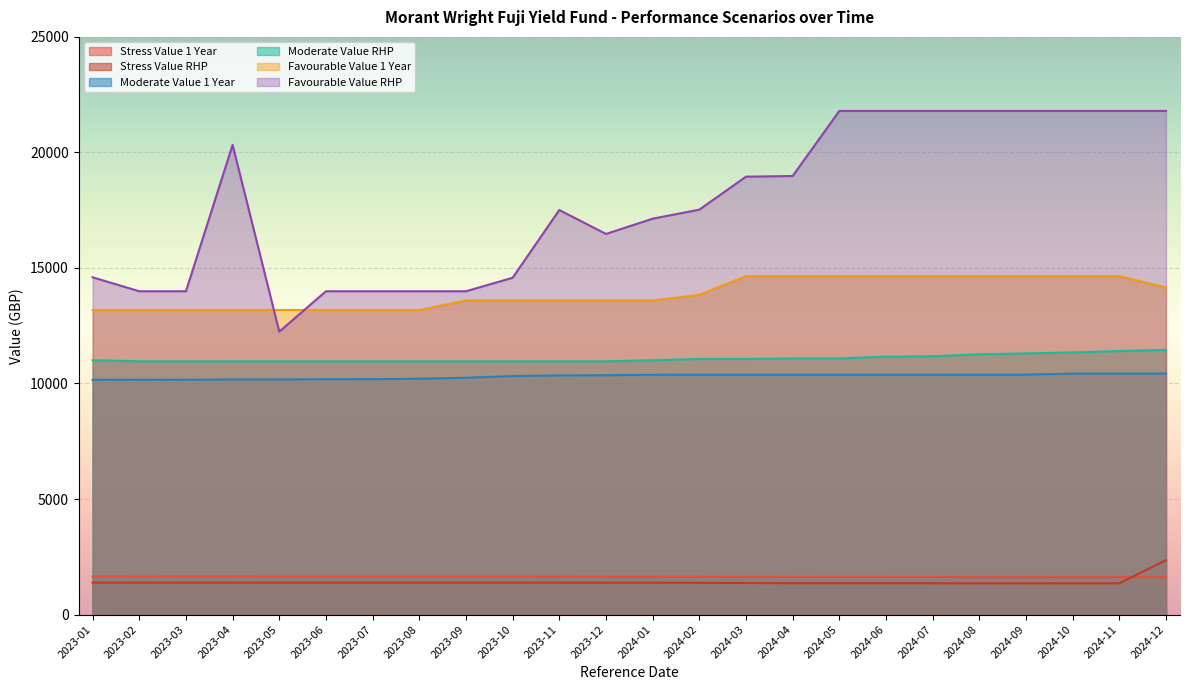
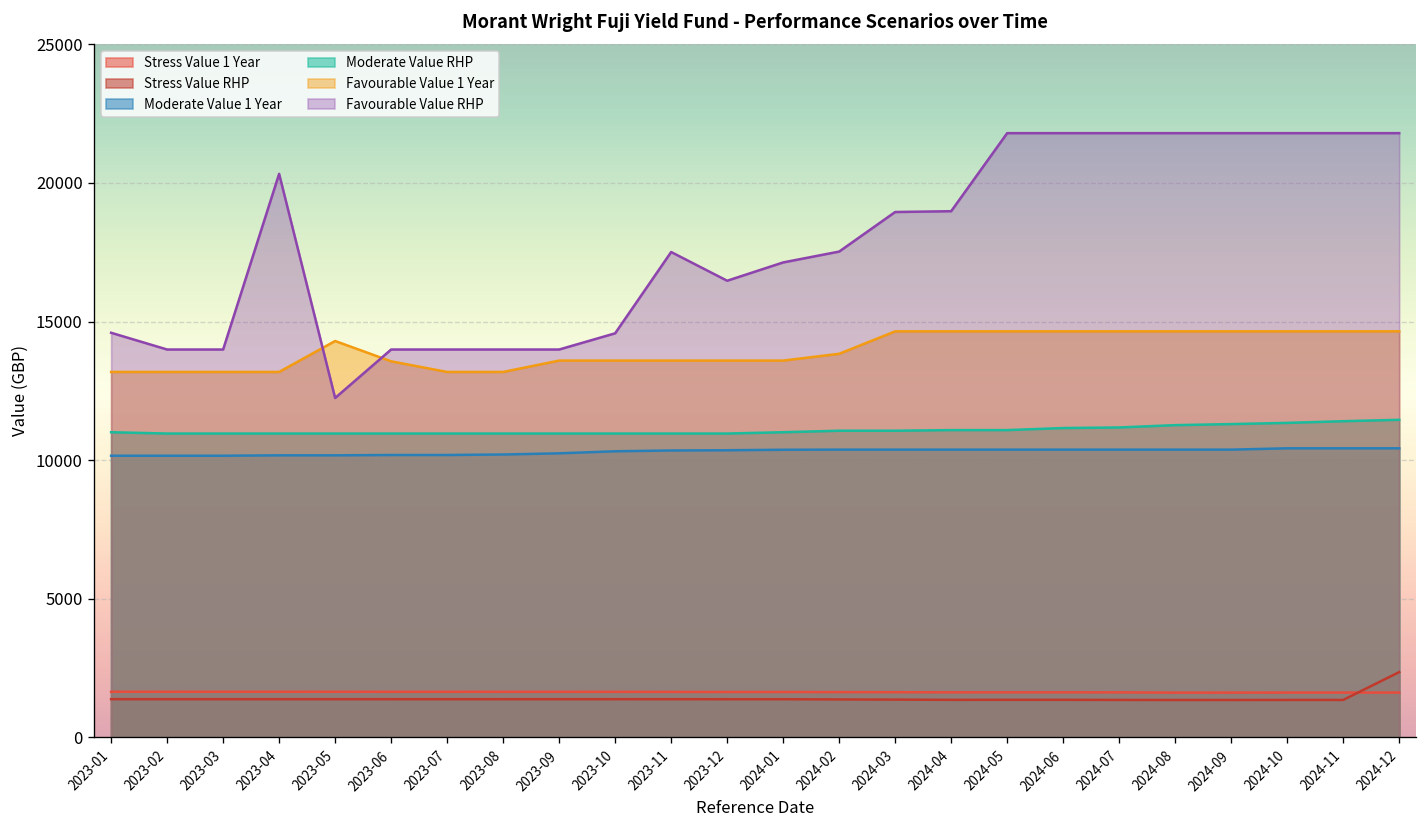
  {
    "Favourable Value 1 Year": {
      "2023-01": 13200,
      "2023-02": 13200,
      "2023-03": 13200,
      "2023-04": 13200,
-     "2023-05": 13200,
-     "2023-06": 13200,
+     "2023-05": 14300,
+     "2023-06": 13600,
      "2023-07": 13200,
      "2023-08": 13200,
      "2023-09": 13600,
      "2023-10": 13600,
      "2023-11": 13600,
      "2023-12": 13600,
      "2024-01": 13600,
      "2024-02": 13800,
      "2024-03": 14600,
      "2024-04": 14600,
      "2024-05": 14600,
      "2024-06": 14600,
      "2024-07": 14600,
      "2024-08": 14600,
      "2024-09": 14600,
      "2024-10": 14600,
      "2024-11": 14600,
-     "2024-12": 14200
+     "2024-12": 14600
    },
    "Favourable Value RHP": {
      "2023-01": 14600,
      "2023-02": 14000,
      "2023-03": 14000,
      "2023-04": 20300,
      "2023-05": 12200,
      "2023-06": 14000,
      "2023-07": 14000,
      "2023-08": 14000,
      "2023-09": 14000,
      "2023-10": 14600,
      "2023-11": 17500,
      "2023-12": 16500,
      "2024-01": 17100,
      "2024-02": 17500,
      "2024-03": 19000,
      "2024-04": 19000,
      "2024-05": 21800,
      "2024-06": 21800,
      "2024-07": 21800,
      "2024-08": 21800,
      "2024-09": 21800,
      "2024-10": 21800,
      "2024-11": 21800,
      "2024-12": 21800
    }
  }
